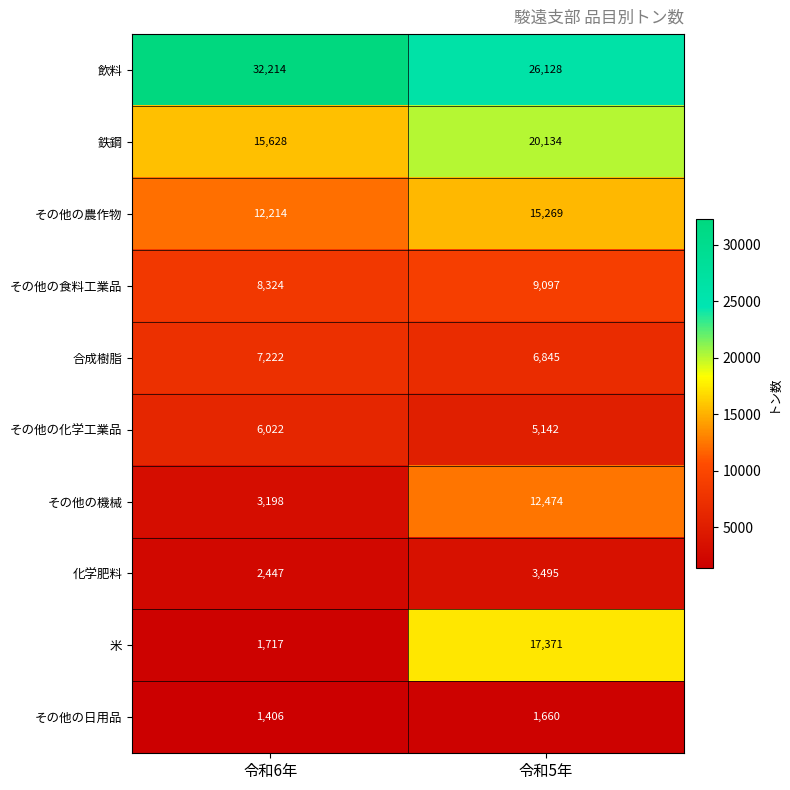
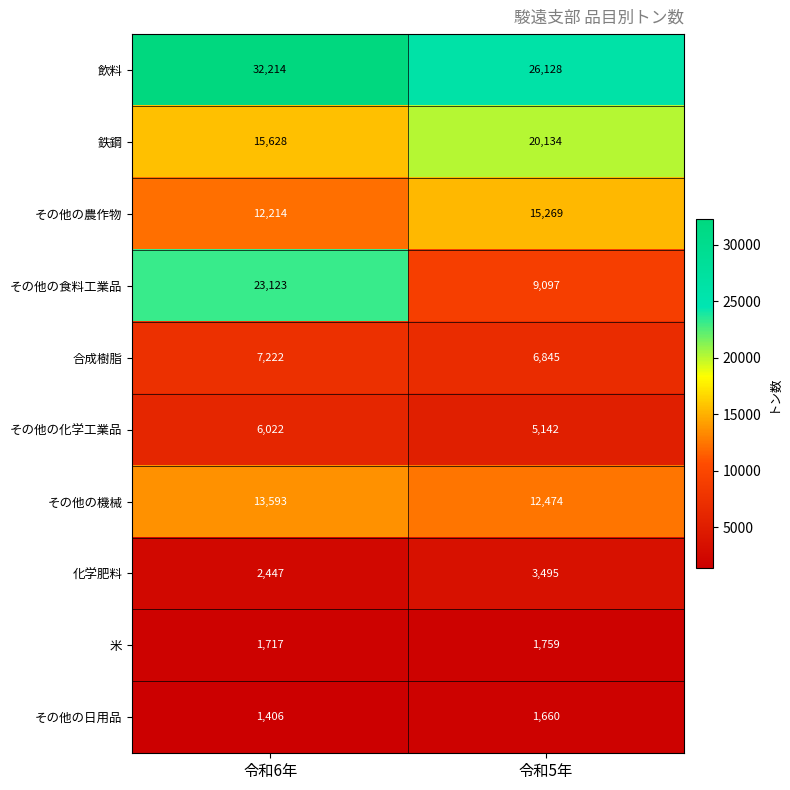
  {
    "飲料": {
      "令和6年": "32,214",
      "令和5年": "26,128"
    },
    "鉄鋼": {
      "令和6年": "15,628",
      "令和5年": "20,134"
    },
    "その他の農作物": {
      "令和6年": "12,214",
      "令和5年": "15,269"
    },
    "その他の食料工業品": {
-     "令和6年": "8,324",
+     "令和6年": "23,123",
      "令和5年": "9,097"
    },
    "合成樹脂": {
      "令和6年": "7,222",
      "令和5年": "6,845"
    },
    "その他の化学工業品": {
      "令和6年": "6,022",
      "令和5年": "5,142"
    },
    "その他の機械": {
-     "令和6年": "3,198",
+     "令和6年": "13,593",
      "令和5年": "12,474"
    },
    "化学肥料": {
      "令和6年": "2,447",
      "令和5年": "3,495"
    },
    "米": {
      "令和6年": "1,717",
-     "令和5年": "17,371"
+     "令和5年": "1,759"
    },
    "その他の日用品": {
      "令和6年": "1,406",
      "令和5年": "1,660"
    }
  }
